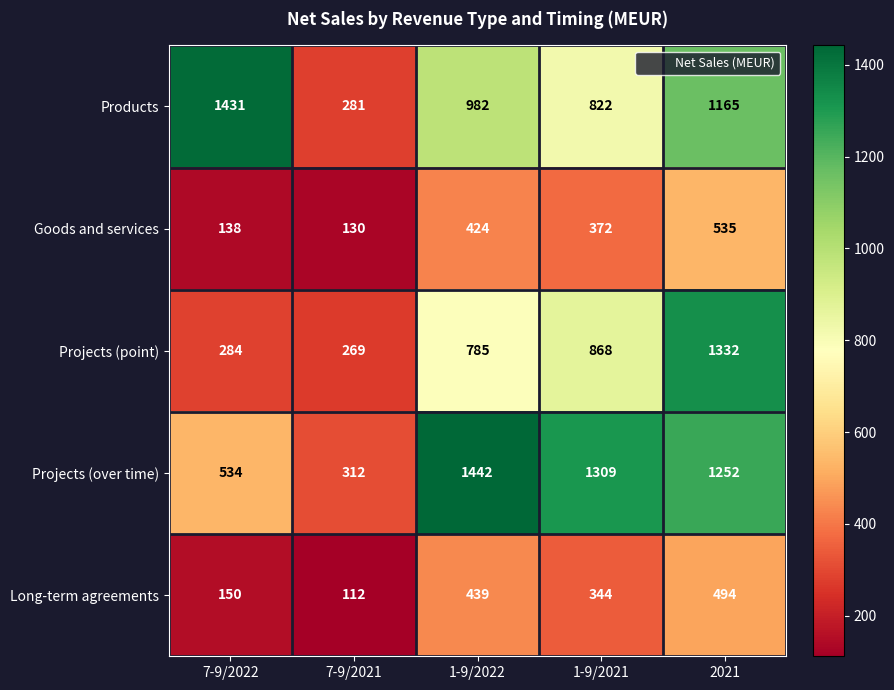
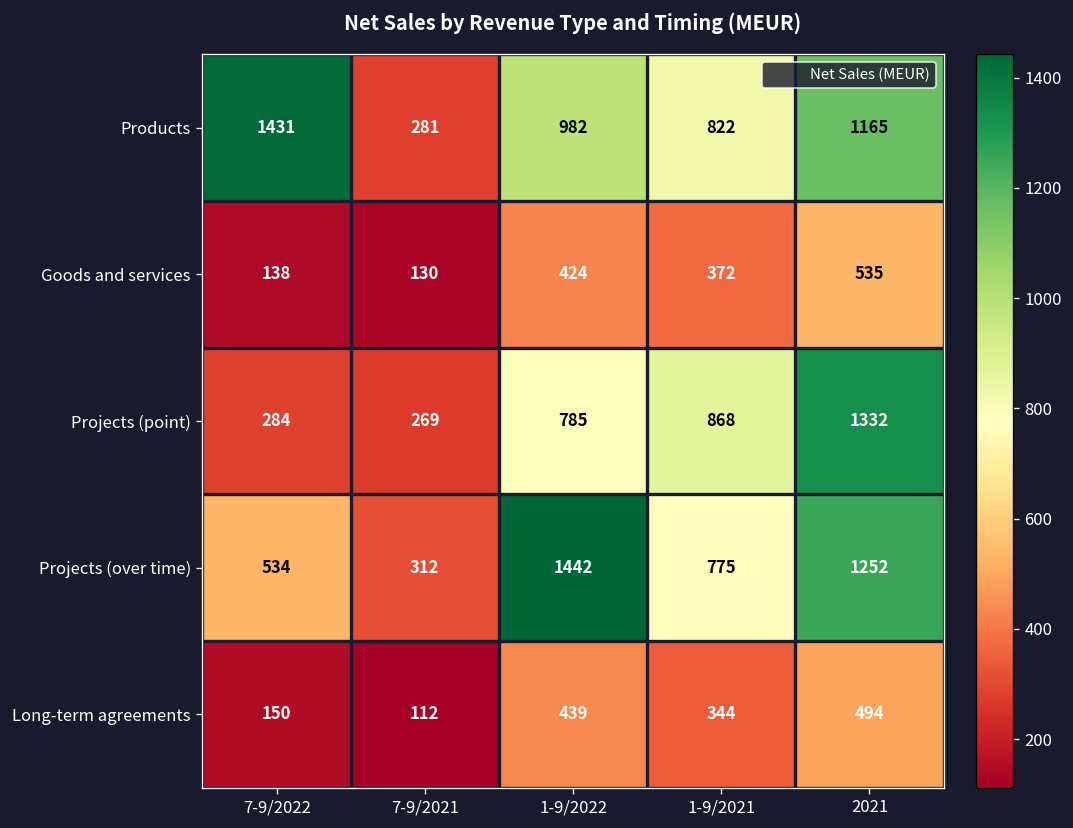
  {
    "Products": {
      "7-9/2022": 1431,
      "7-9/2021": 281,
      "1-9/2022": 982,
      "1-9/2021": 822,
      "2021": 1165
    },
    "Goods and services": {
      "7-9/2022": 138,
      "7-9/2021": 130,
      "1-9/2022": 424,
      "1-9/2021": 372,
      "2021": 535
    },
    "Projects (point)": {
      "7-9/2022": 284,
      "7-9/2021": 269,
      "1-9/2022": 785,
      "1-9/2021": 868,
      "2021": 1332
    },
    "Projects (over time)": {
      "7-9/2022": 534,
      "7-9/2021": 312,
      "1-9/2022": 1442,
-     "1-9/2021": 1309,
+     "1-9/2021": 775,
      "2021": 1252
    },
    "Long-term agreements": {
      "7-9/2022": 150,
      "7-9/2021": 112,
      "1-9/2022": 439,
      "1-9/2021": 344,
      "2021": 494
    }
  }
